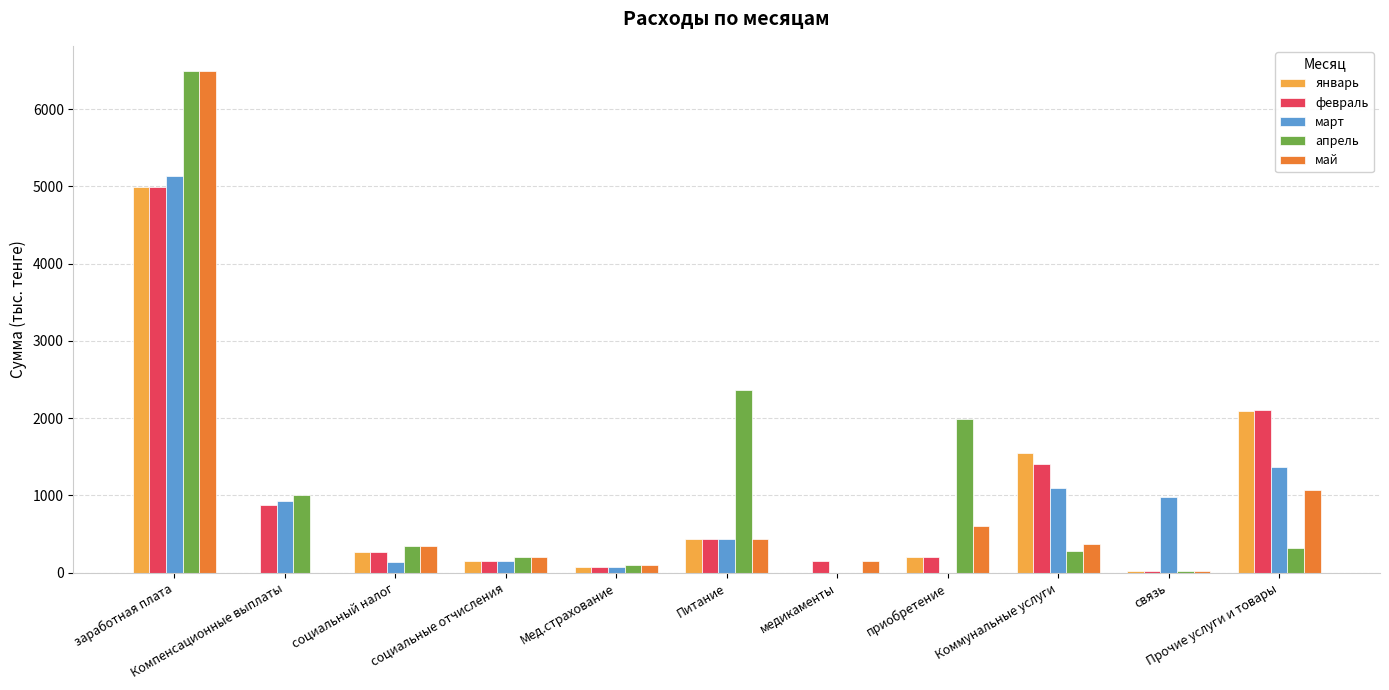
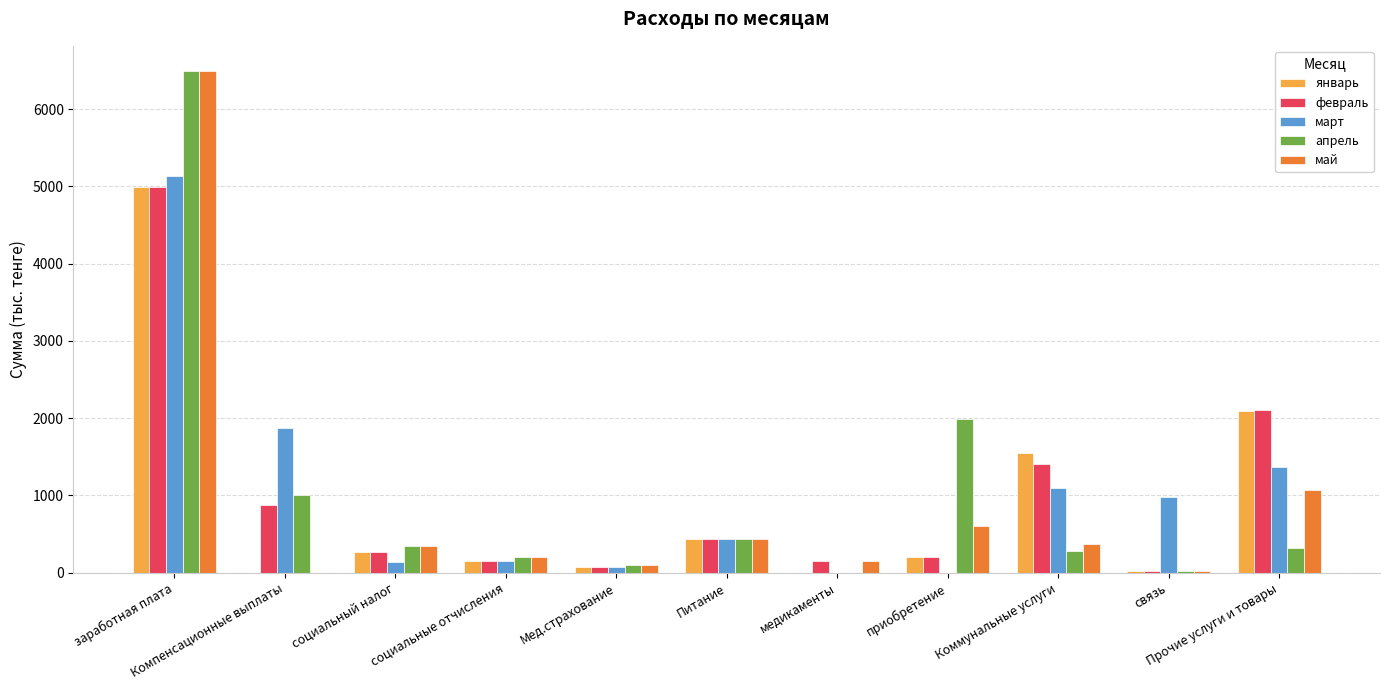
  {
    "февраль": {
      "заработная плата": 5000,
      "Компенсационные выплаты": 900,
      "социальный налог": 300,
      "социальные отчисления": 200,
      "Мед.страхование": 100,
      "Питание": 400,
      "медикаменты": 200,
      "приобретение": 200,
      "Коммунальные услуги": 1400,
      "Прочие услуги и товары": 2100
    },
    "март": {
      "заработная плата": 5100,
-     "Компенсационные выплаты": 900,
+     "Компенсационные выплаты": 1900,
      "социальный налог": 100,
      "социальные отчисления": 200,
      "Мед.страхование": 100,
      "Питание": 400,
      "медикаменты": 0,
      "приобретение": 0,
      "Коммунальные услуги": 1100,
      "связь": 1000,
      "Прочие услуги и товары": 1400
    },
    "апрель": {
      "заработная плата": 6500,
      "Компенсационные выплаты": 1000,
      "социальный налог": 400,
      "социальные отчисления": 200,
      "Мед.страхование": 100,
-     "Питание": 2400,
+     "Питание": 400,
      "медикаменты": 0,
      "приобретение": 2000,
      "Коммунальные услуги": 300,
      "Прочие услуги и товары": 300
    }
  }
